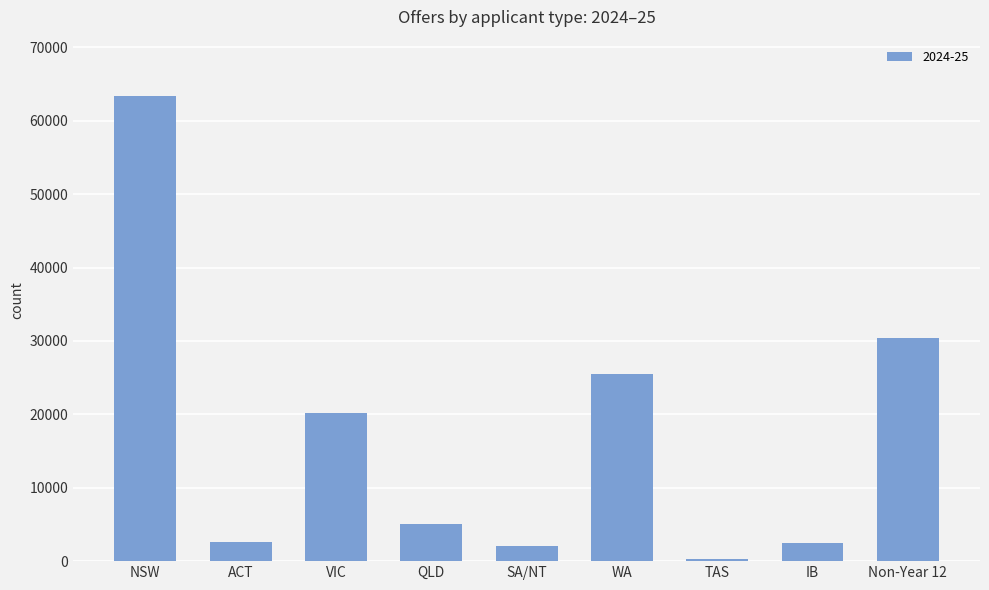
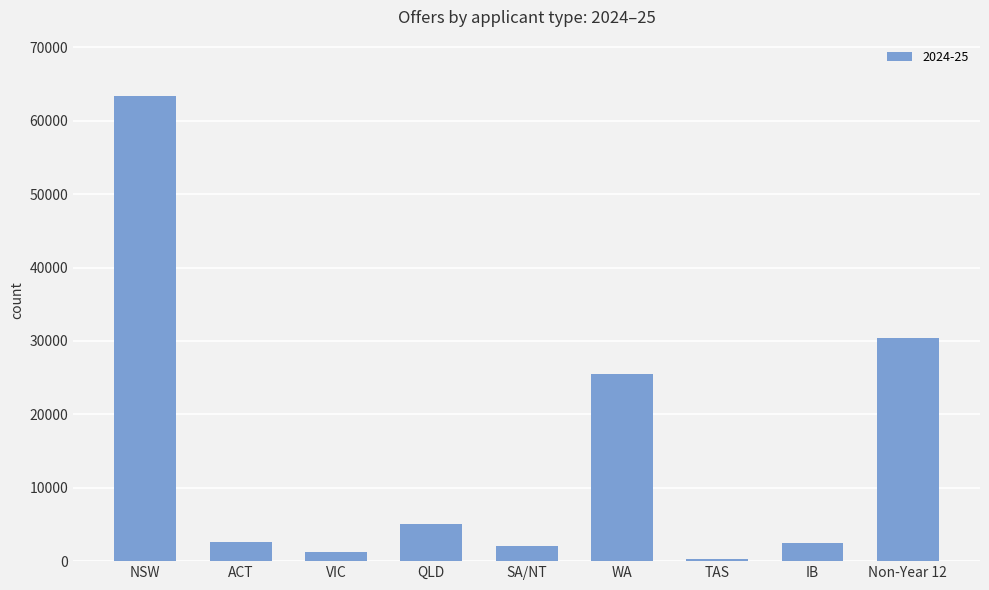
  {
    "NSW": 63000,
    "ACT": 3000,
-   "VIC": 20000,
+   "VIC": 1000,
    "QLD": 5000,
    "SA/NT": 2000,
    "WA": 25000,
    "IB": 3000,
    "Non-Year 12": 30000
  }
